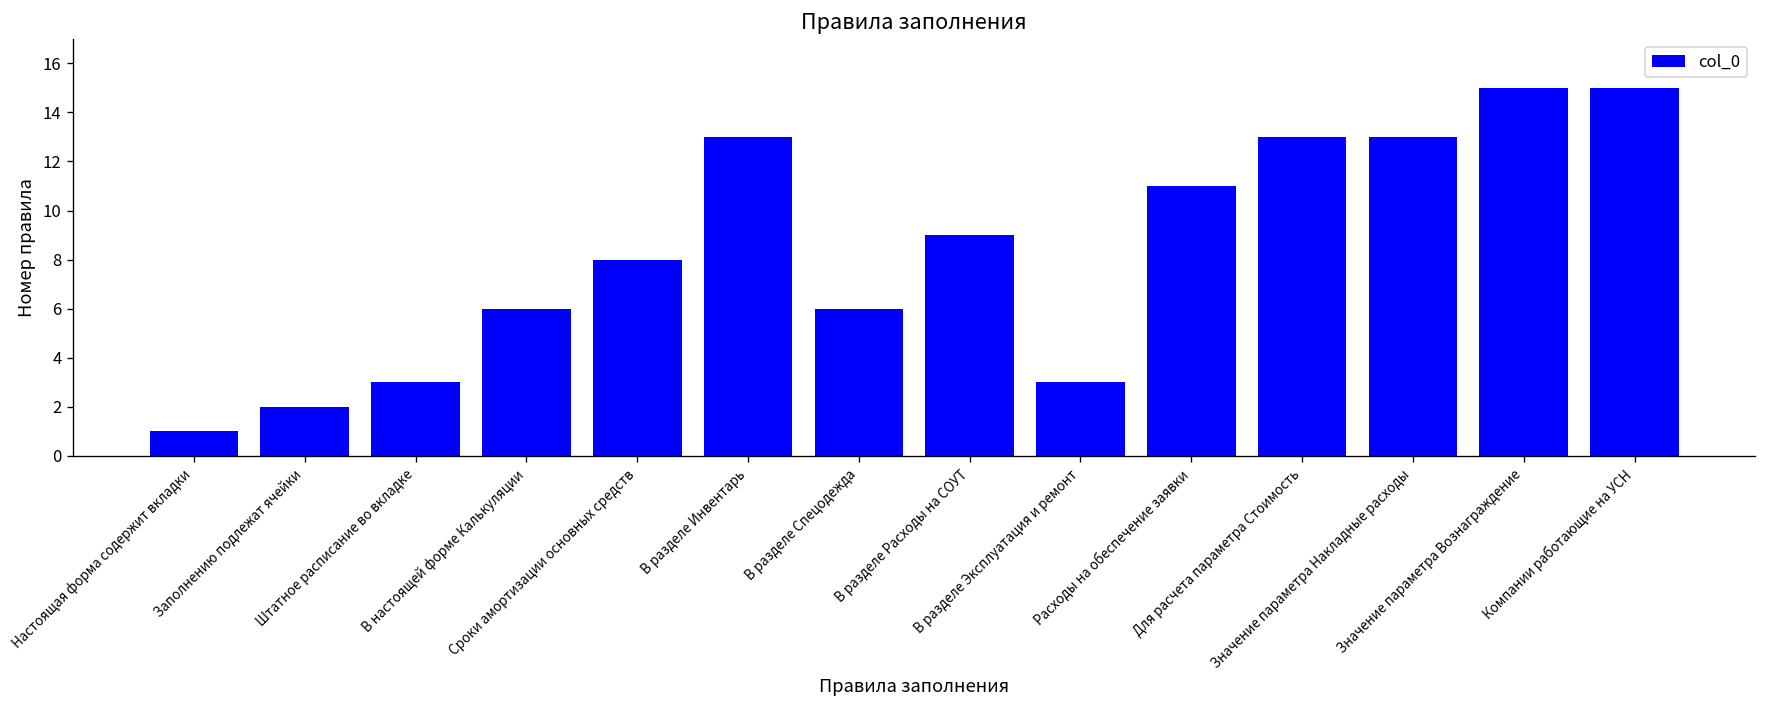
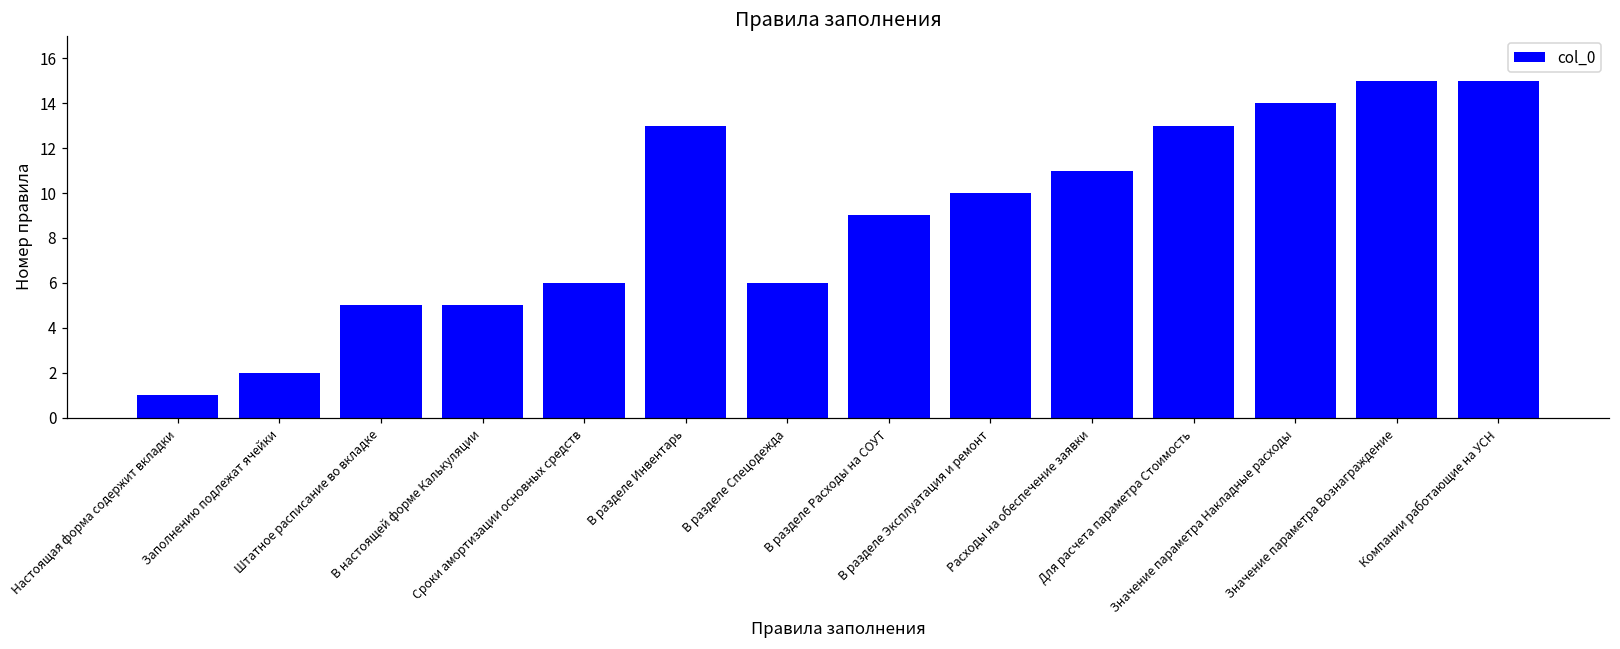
  {
    "Настоящая форма содержит вкладки": 1,
    "Заполнению подлежат ячейки": 2,
-   "Штатное расписание во вкладке": 3,
-   "В настоящей форме Калькуляции": 6,
-   "Сроки амортизации основных средств": 8,
+   "Штатное расписание во вкладке": 5,
+   "В настоящей форме Калькуляции": 5,
+   "Сроки амортизации основных средств": 6,
    "В разделе Инвентарь": 13,
    "В разделе Спецодежда": 6,
    "В разделе Расходы на СОУТ": 9,
-   "В разделе Эксплуатация и ремонт": 3,
+   "В разделе Эксплуатация и ремонт": 10,
    "Расходы на обеспечение заявки": 11,
    "Для расчета параметра Стоимость": 13,
-   "Значение параметра Накладные расходы": 13,
+   "Значение параметра Накладные расходы": 14,
    "Значение параметра Вознаграждение": 15,
    "Компании работающие на УСН": 15
  }
